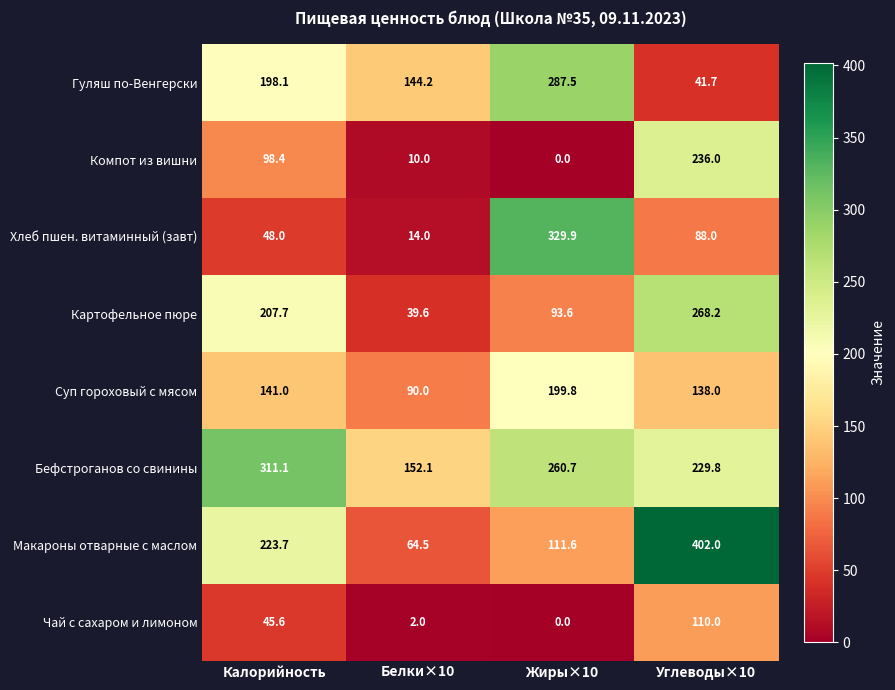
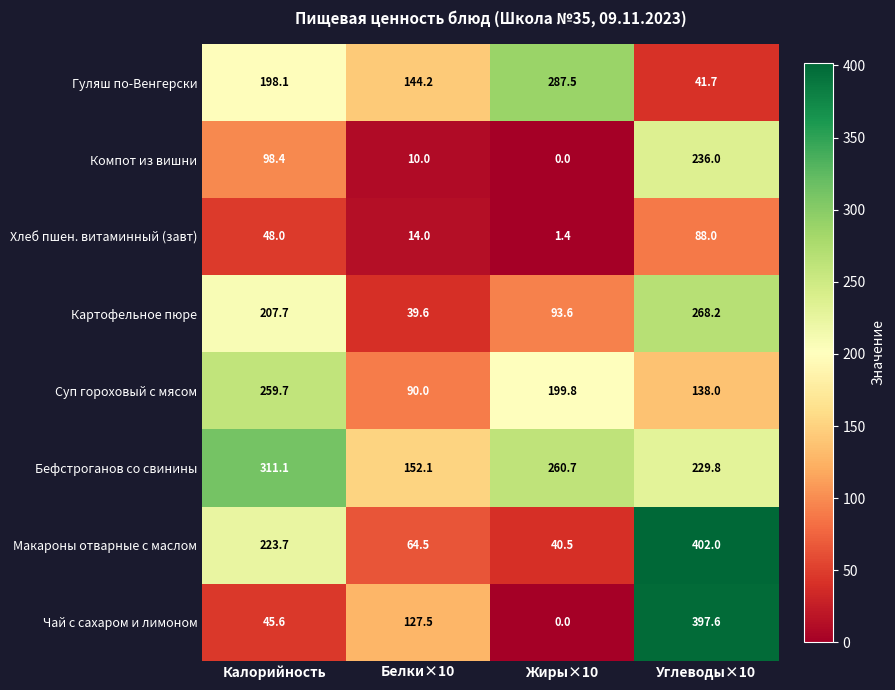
  {
    "Гуляш по-Венгерски": {
      "Калорийность": 198.1,
      "Белки×10": 144.2,
      "Жиры×10": 287.5,
      "Углеводы×10": 41.7
    },
    "Компот из вишни": {
      "Калорийность": 98.4,
      "Белки×10": 10.0,
      "Жиры×10": 0.0,
      "Углеводы×10": 236.0
    },
    "Хлеб пшен. витаминный (завт)": {
      "Калорийность": 48.0,
      "Белки×10": 14.0,
-     "Жиры×10": 329.9,
+     "Жиры×10": 1.4,
      "Углеводы×10": 88.0
    },
    "Картофельное пюре": {
      "Калорийность": 207.7,
      "Белки×10": 39.6,
      "Жиры×10": 93.6,
      "Углеводы×10": 268.2
    },
    "Суп гороховый с мясом": {
-     "Калорийность": 141.0,
+     "Калорийность": 259.7,
      "Белки×10": 90.0,
      "Жиры×10": 199.8,
      "Углеводы×10": 138.0
    },
    "Бефстроганов со свинины": {
      "Калорийность": 311.1,
      "Белки×10": 152.1,
      "Жиры×10": 260.7,
      "Углеводы×10": 229.8
    },
    "Макароны отварные с маслом": {
      "Калорийность": 223.7,
      "Белки×10": 64.5,
-     "Жиры×10": 111.6,
+     "Жиры×10": 40.5,
      "Углеводы×10": 402.0
    },
    "Чай с сахаром и лимоном": {
      "Калорийность": 45.6,
-     "Белки×10": 2.0,
+     "Белки×10": 127.5,
      "Жиры×10": 0.0,
-     "Углеводы×10": 110.0
+     "Углеводы×10": 397.6
    }
  }
